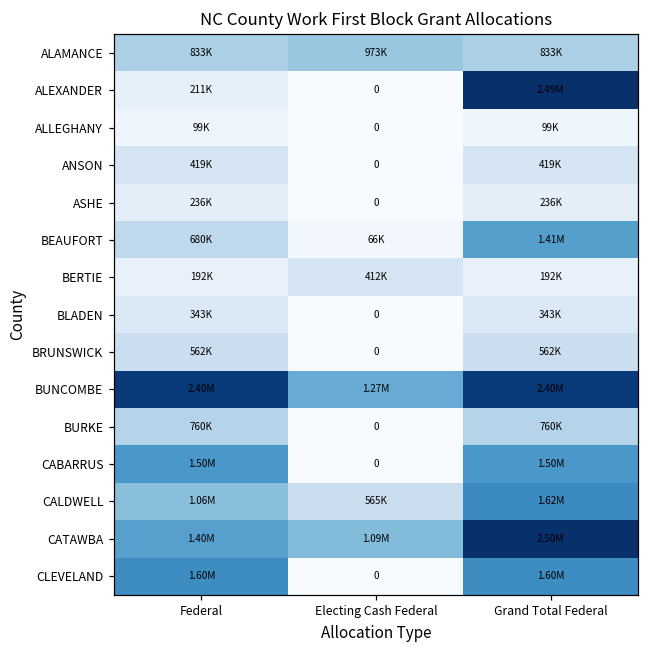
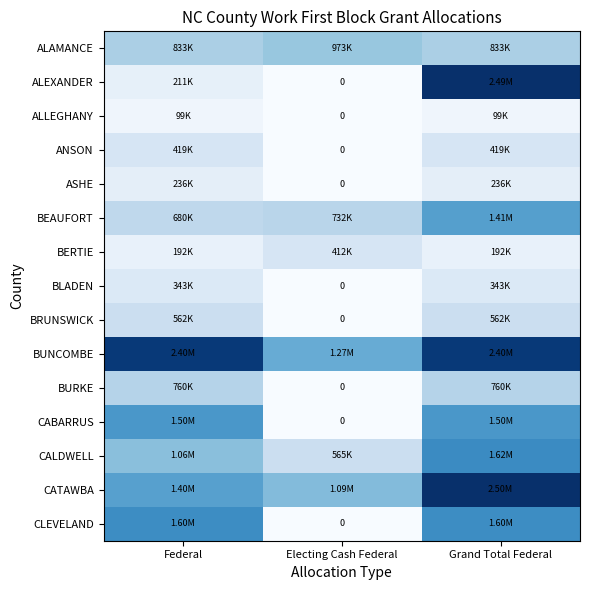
  {
    "ALAMANCE": {
      "Federal": "833K",
      "Electing Cash Federal": "973K",
      "Grand Total Federal": "833K"
    },
    "ALEXANDER": {
      "Federal": "211K",
      "Electing Cash Federal": "0",
      "Grand Total Federal": "2.49M"
    },
    "ALLEGHANY": {
      "Federal": "99K",
      "Electing Cash Federal": "0",
      "Grand Total Federal": "99K"
    },
    "ANSON": {
      "Federal": "419K",
      "Electing Cash Federal": "0",
      "Grand Total Federal": "419K"
    },
    "ASHE": {
      "Federal": "236K",
      "Electing Cash Federal": "0",
      "Grand Total Federal": "236K"
    },
    "BEAUFORT": {
      "Federal": "680K",
-     "Electing Cash Federal": "66K",
+     "Electing Cash Federal": "732K",
      "Grand Total Federal": "1.41M"
    },
    "BERTIE": {
      "Federal": "192K",
      "Electing Cash Federal": "412K",
      "Grand Total Federal": "192K"
    },
    "BLADEN": {
      "Federal": "343K",
      "Electing Cash Federal": "0",
      "Grand Total Federal": "343K"
    },
    "BRUNSWICK": {
      "Federal": "562K",
      "Electing Cash Federal": "0",
      "Grand Total Federal": "562K"
    },
    "BUNCOMBE": {
      "Federal": "2.40M",
      "Electing Cash Federal": "1.27M",
      "Grand Total Federal": "2.40M"
    },
    "BURKE": {
      "Federal": "760K",
      "Electing Cash Federal": "0",
      "Grand Total Federal": "760K"
    },
    "CABARRUS": {
      "Federal": "1.50M",
      "Electing Cash Federal": "0",
      "Grand Total Federal": "1.50M"
    },
    "CALDWELL": {
      "Federal": "1.06M",
      "Electing Cash Federal": "565K",
      "Grand Total Federal": "1.62M"
    },
    "CATAWBA": {
      "Federal": "1.40M",
      "Electing Cash Federal": "1.09M",
      "Grand Total Federal": "2.50M"
    },
    "CLEVELAND": {
      "Federal": "1.60M",
      "Electing Cash Federal": "0",
      "Grand Total Federal": "1.60M"
    }
  }
